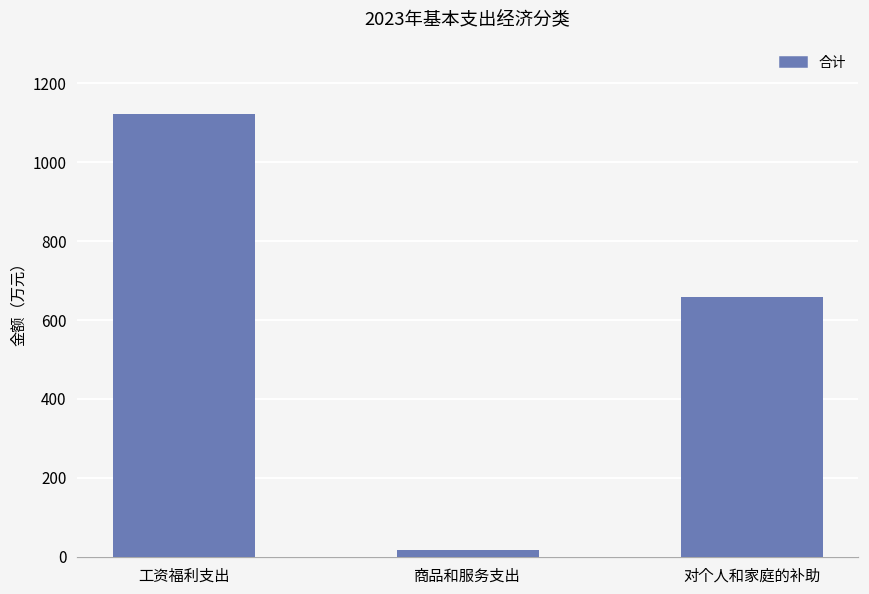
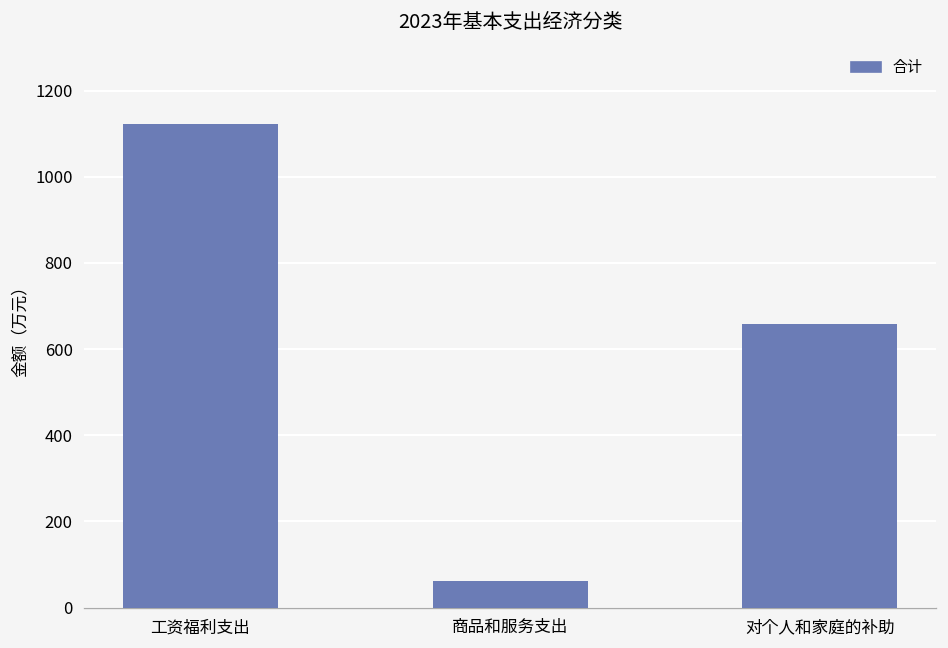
  {
    "工资福利支出": 1120,
-   "商品和服务支出": 20,
+   "商品和服务支出": 60,
    "对个人和家庭的补助": 660
  }
